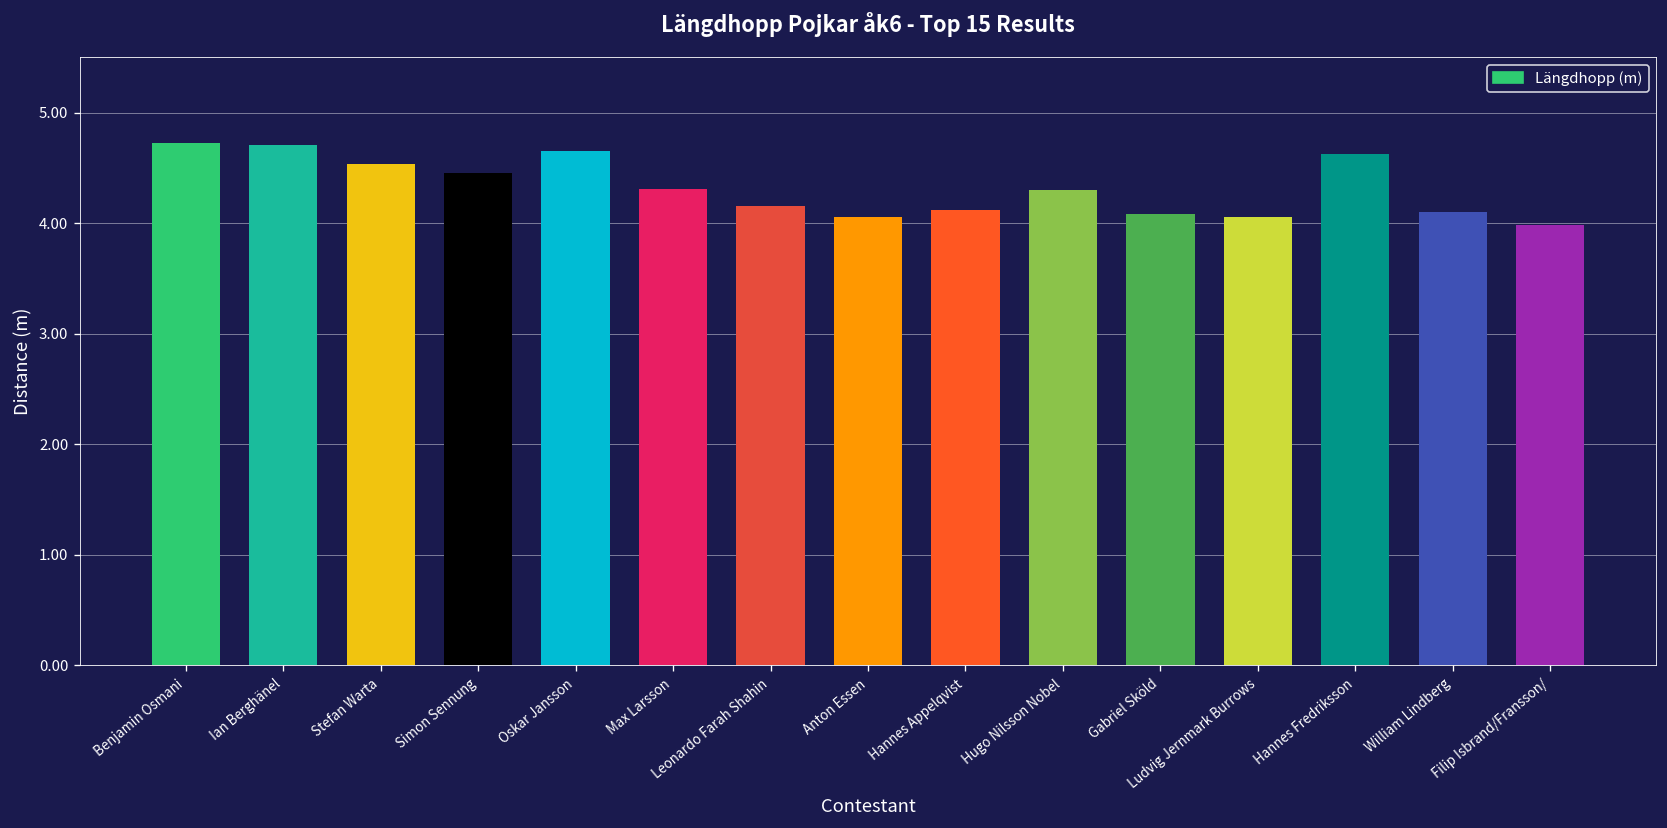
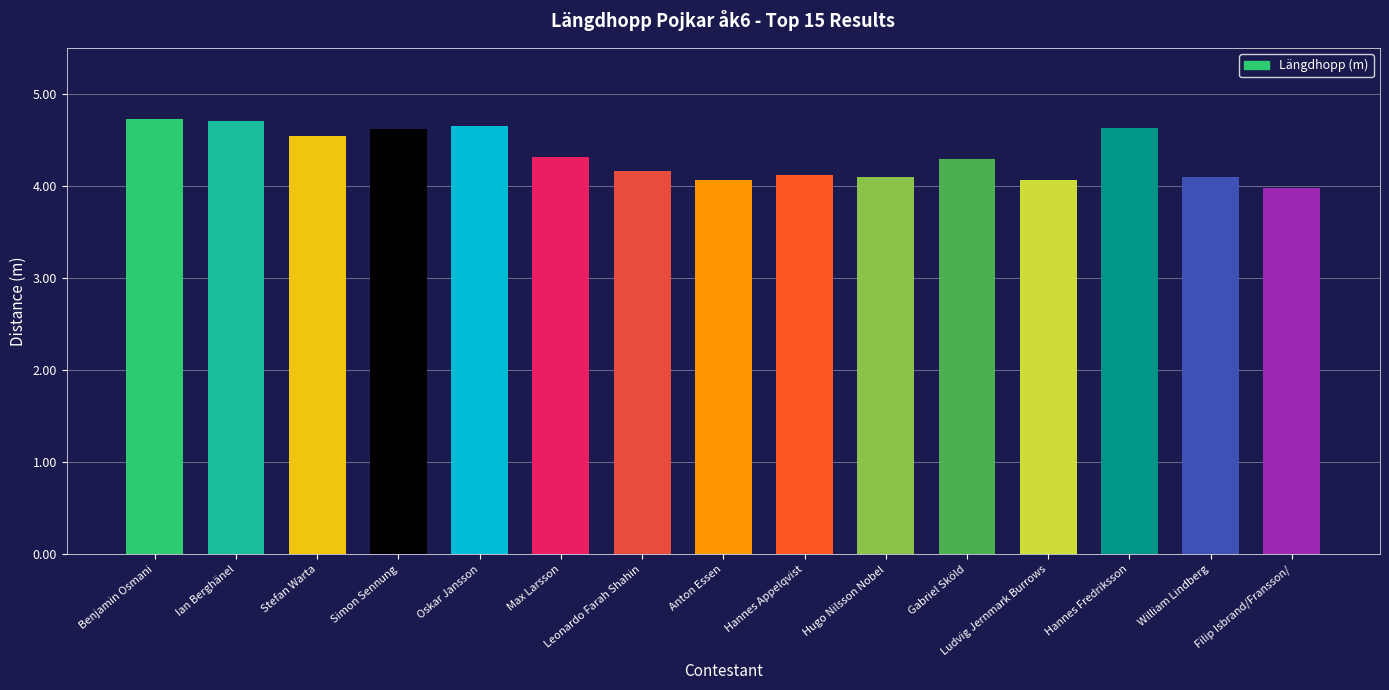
  {
    "Benjamin Osmani": 4.7,
    "Ian Berghänel": 4.7,
    "Stefan Warta": 4.5,
-   "Simon Sennung": 4.5,
+   "Simon Sennung": 4.6,
    "Oskar Jansson": 4.7,
    "Max Larsson": 4.3,
    "Leonardo Farah Shahin": 4.2,
    "Anton Essen": 4.1,
    "Hannes Appelqvist": 4.1,
-   "Hugo Nilsson Nobel": 4.3,
-   "Gabriel Sköld": 4.1,
+   "Hugo Nilsson Nobel": 4.1,
+   "Gabriel Sköld": 4.3,
    "Ludvig Jernmark Burrows": 4.1,
    "Hannes Fredriksson": 4.6,
    "William Lindberg": 4.1,
    "Filip Isbrand/Fransson/": 4.0
  }
